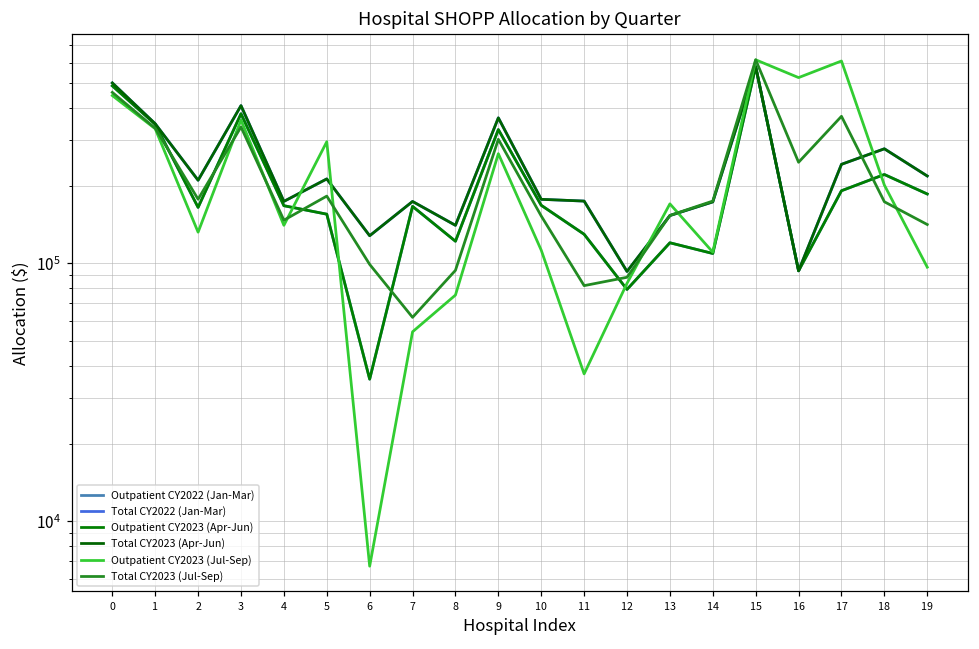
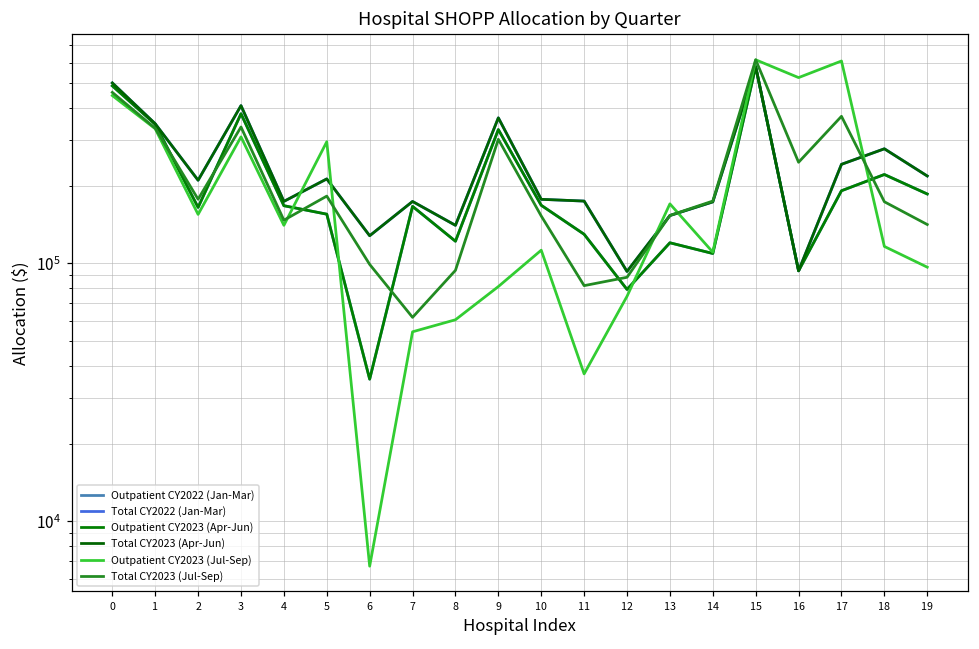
  {
    "Outpatient CY2023 (Jul-Sep)": {
      "0": 450000,
-     "2": 130000,
-     "3": 360000,
+     "2": 150000,
+     "3": 310000,
      "4": 140000,
      "5": 300000,
      "6": 6700,
      "7": 54000,
-     "8": 75000,
-     "9": 270000,
+     "8": 60000,
+     "9": 81000,
      "10": 110000,
      "11": 37000,
-     "12": 84000,
+     "12": 75000,
      "13": 170000,
      "16": 520000,
      "17": 610000,
-     "18": 200000,
+     "18": 120000,
      "19": 97000
    }
  }
